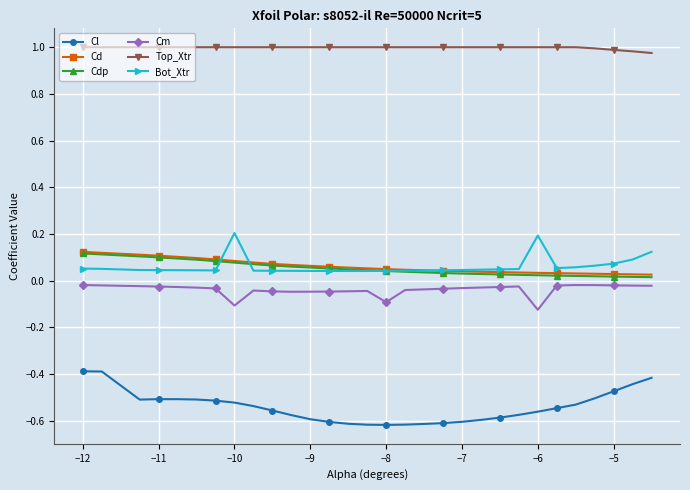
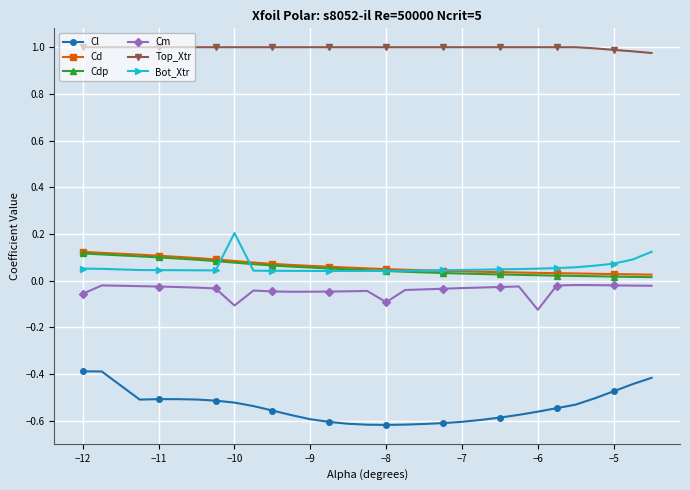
  {
    "Cl": {
      "−12": -0.39,
      "−11": -0.51,
      "−10": -0.52,
      "−9": -0.59,
      "−8": -0.62,
      "−7": -0.61,
      "−6": -0.56,
      "−5": -0.47
    },
    "Cm": {
-     "−12": -0.02,
+     "−12": -0.06,
      "−11": -0.03,
      "−10": -0.11,
      "−9": -0.05,
      "−8": -0.09,
      "−7": -0.03,
      "−6": -0.13,
      "−5": -0.02
    },
    "Top_Xtr": {
      "−10": 1.00,
      "−9": 1.00,
      "−8": 1.00,
      "−7": 1.00,
      "−6": 1.00,
      "−5": 0.99
    },
    "Bot_Xtr": {
      "−12": 0.05,
      "−11": 0.05,
      "−10": 0.20,
      "−9": 0.04,
-     "−6": 0.19,
+     "−6": 0.05,
      "−5": 0.07
    }
  }
